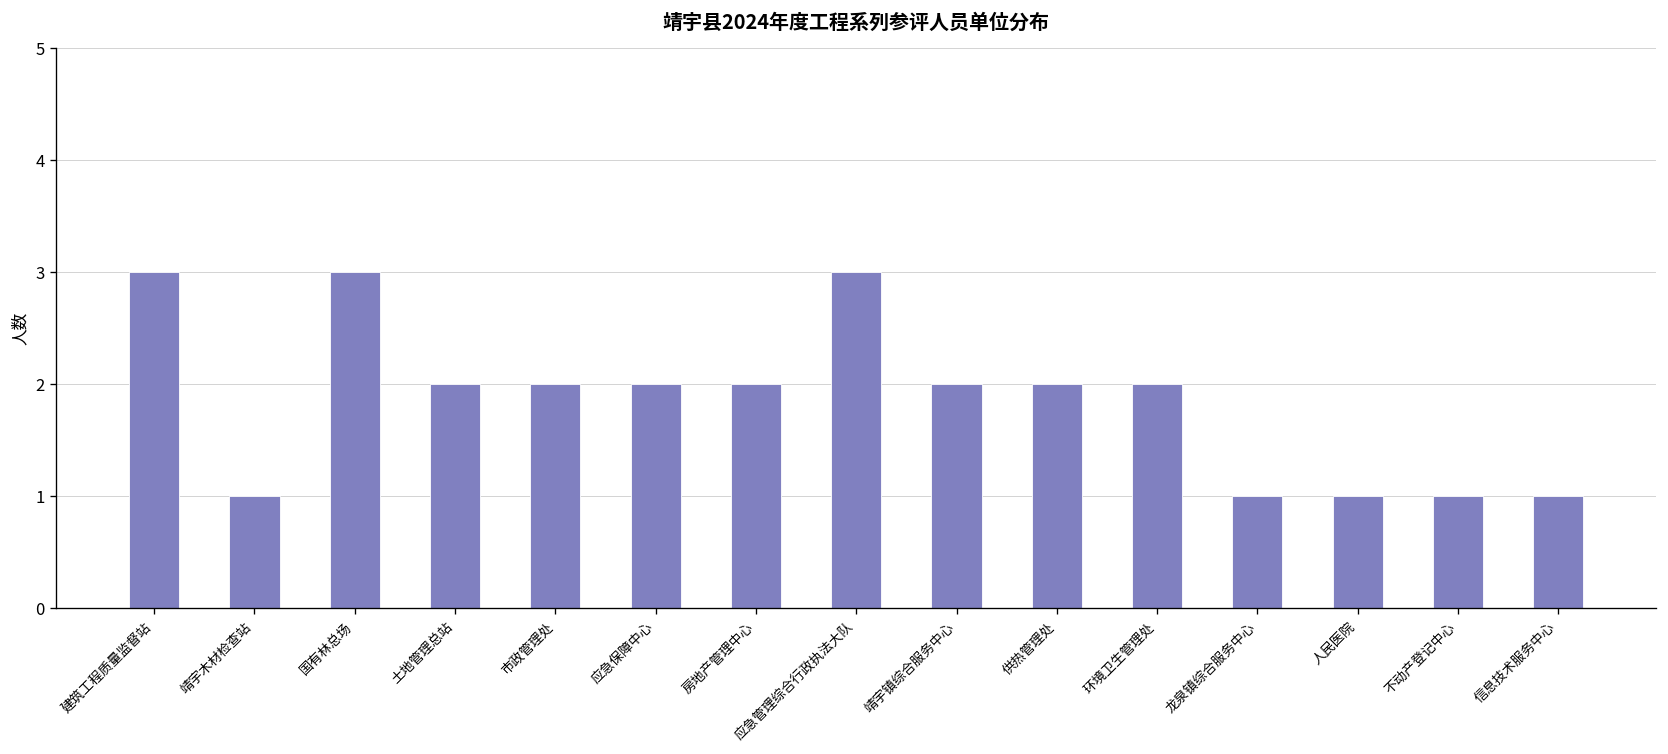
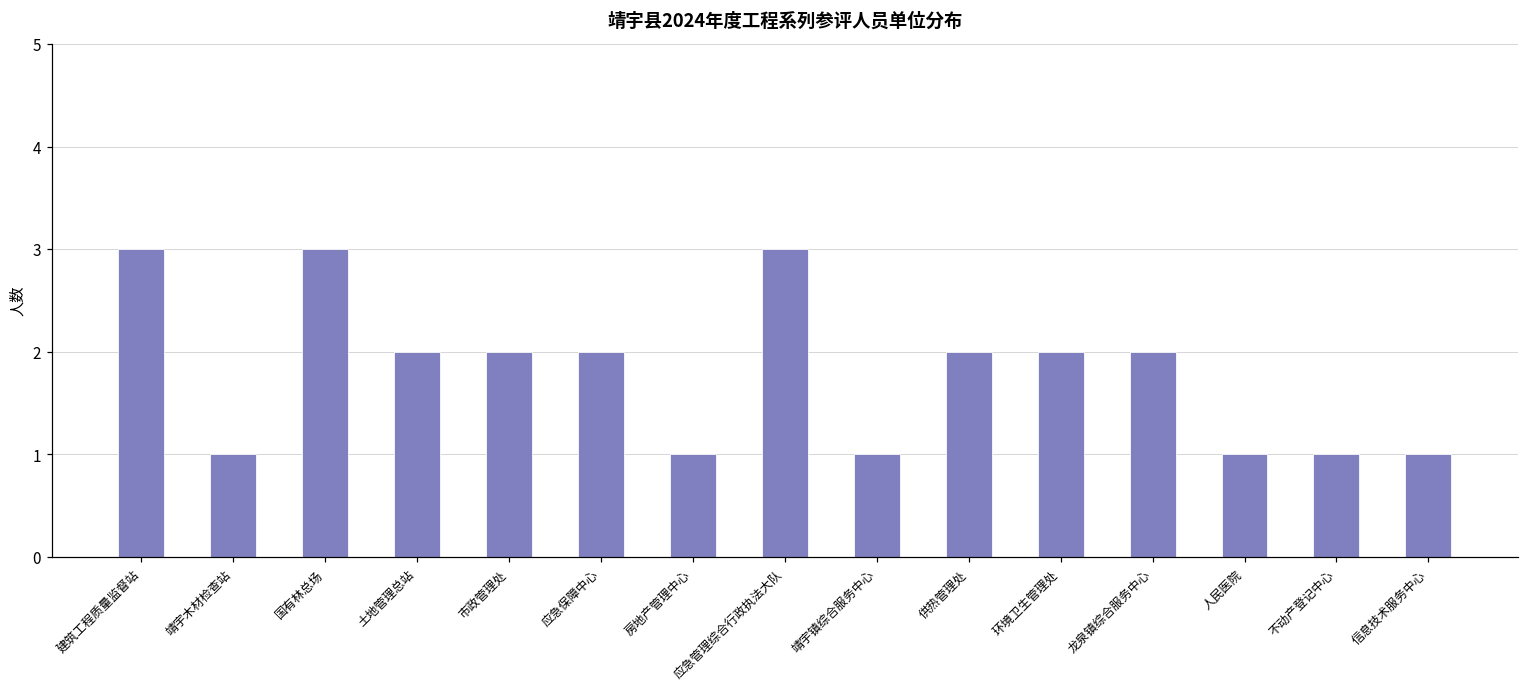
  {
    "建筑工程质量监督站": 3,
    "靖宇木材检查站": 1,
    "国有林总场": 3,
    "土地管理总站": 2,
    "市政管理处": 2,
    "应急保障中心": 2,
-   "房地产管理中心": 2,
+   "房地产管理中心": 1,
    "应急管理综合行政执法大队": 3,
-   "靖宇镇综合服务中心": 2,
+   "靖宇镇综合服务中心": 1,
    "供热管理处": 2,
    "环境卫生管理处": 2,
-   "龙泉镇综合服务中心": 1,
+   "龙泉镇综合服务中心": 2,
    "人民医院": 1,
    "不动产登记中心": 1,
    "信息技术服务中心": 1
  }
